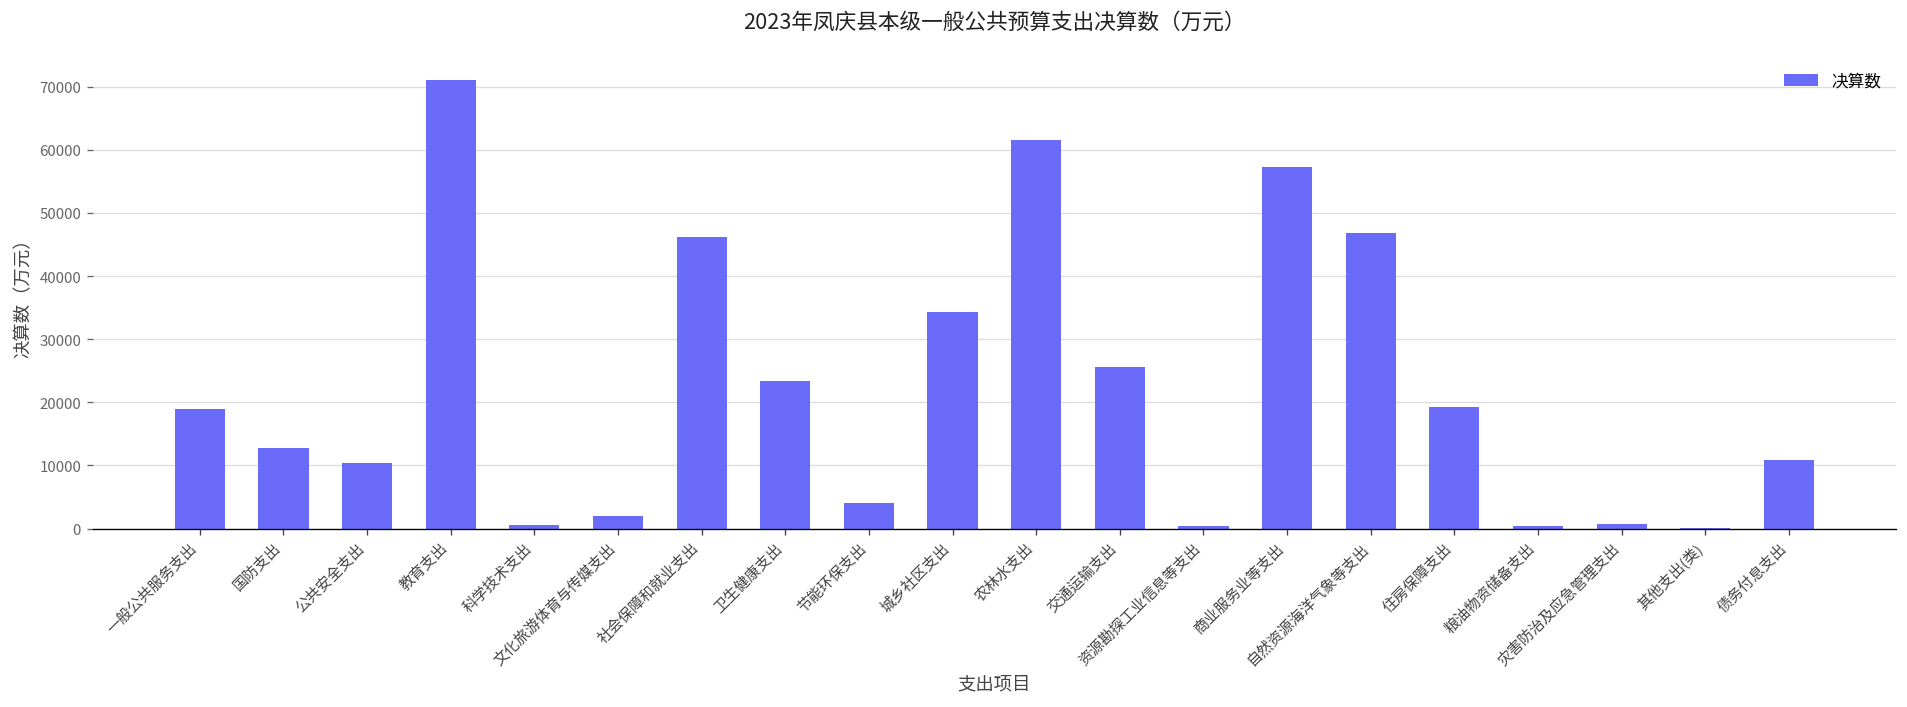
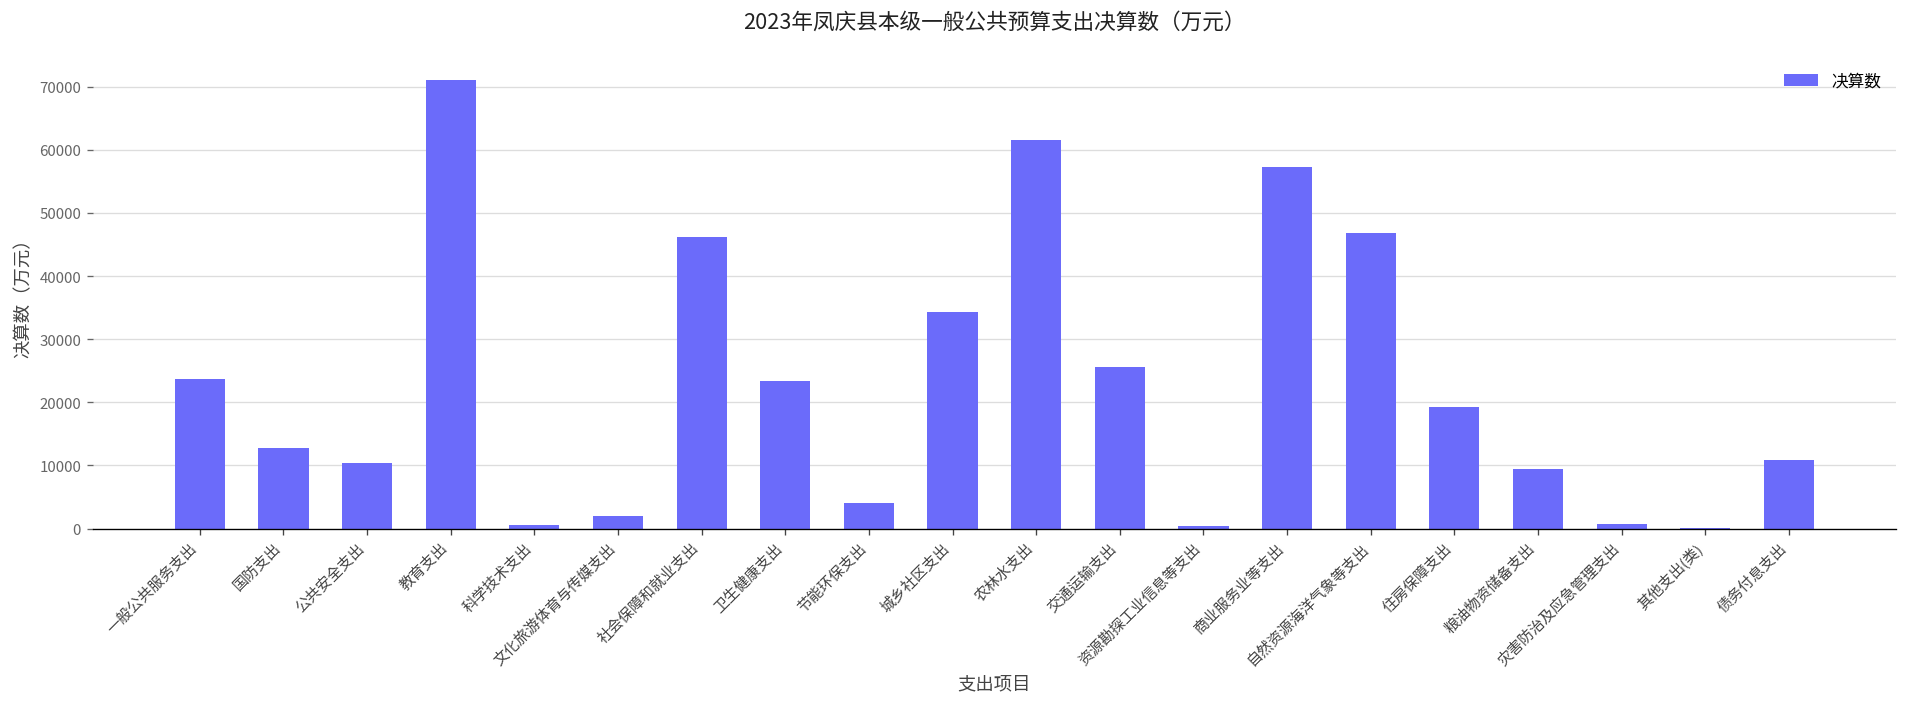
  {
-   "一般公共服务支出": 19000,
+   "一般公共服务支出": 24000,
    "国防支出": 13000,
    "公共安全支出": 10000,
    "教育支出": 71000,
    "科学技术支出": 1000,
    "文化旅游体育与传媒支出": 2000,
    "社会保障和就业支出": 46000,
    "卫生健康支出": 23000,
    "节能环保支出": 4000,
    "城乡社区支出": 34000,
    "农林水支出": 62000,
    "交通运输支出": 26000,
    "商业服务业等支出": 57000,
    "自然资源海洋气象等支出": 47000,
    "住房保障支出": 19000,
-   "粮油物资储备支出": 0,
+   "粮油物资储备支出": 9000,
    "灾害防治及应急管理支出": 1000,
    "债务付息支出": 11000
  }
